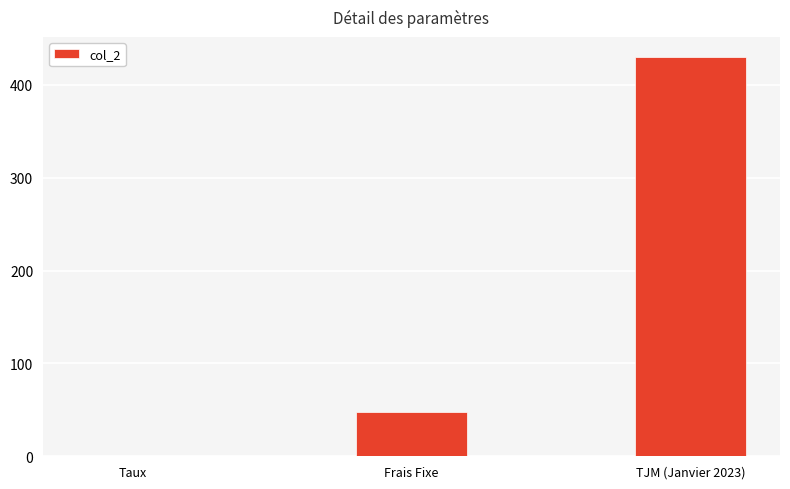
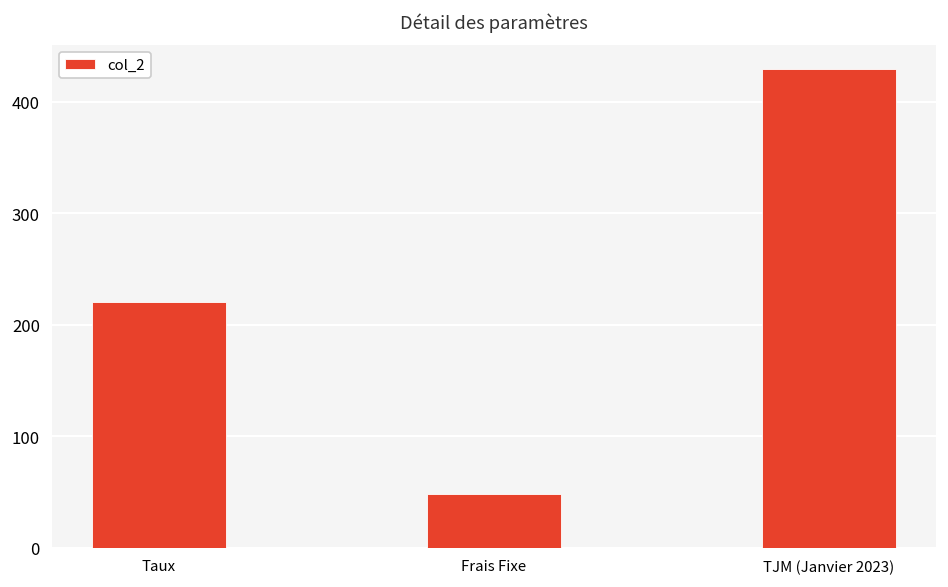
  {
-   "Taux": 0,
+   "Taux": 220,
    "Frais Fixe": 50,
    "TJM (Janvier 2023)": 430
  }
